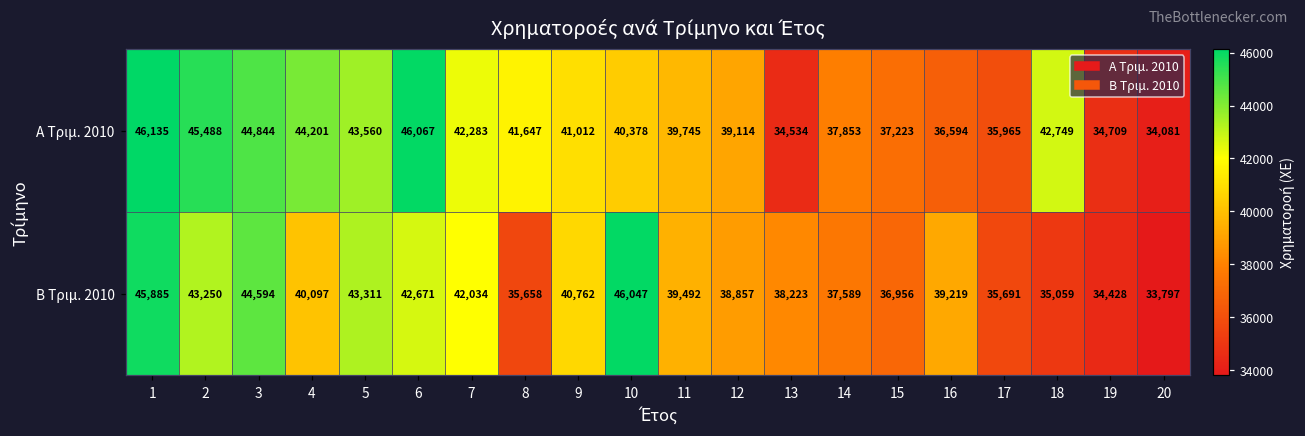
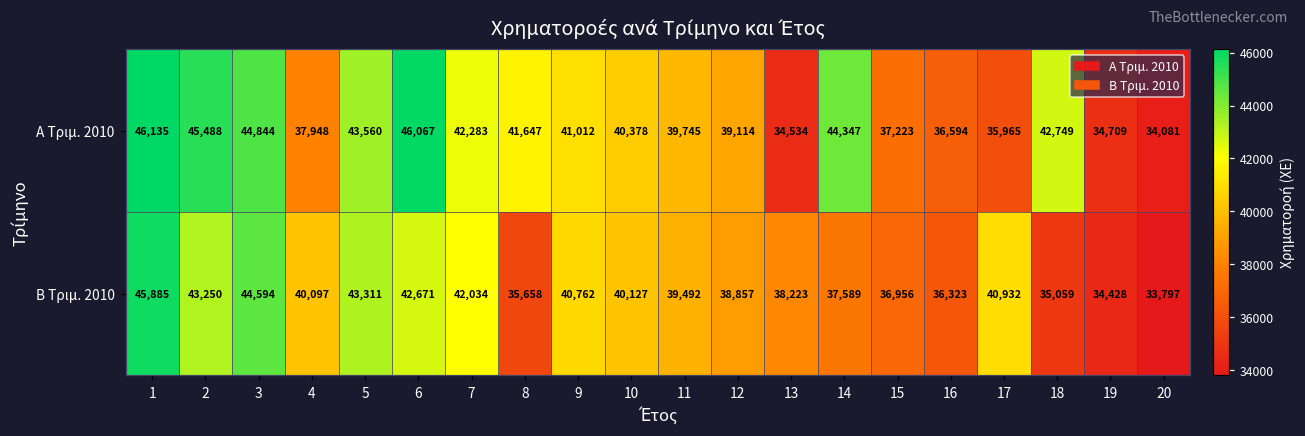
  {
    "Α Τριμ. 2010": {
      "1": "46,135",
      "2": "45,488",
      "3": "44,844",
-     "4": "44,201",
+     "4": "37,948",
      "5": "43,560",
      "6": "46,067",
      "7": "42,283",
      "8": "41,647",
      "9": "41,012",
      "10": "40,378",
      "11": "39,745",
      "12": "39,114",
      "13": "34,534",
-     "14": "37,853",
+     "14": "44,347",
      "15": "37,223",
      "16": "36,594",
      "17": "35,965",
      "18": "42,749",
      "19": "34,709",
      "20": "34,081"
    },
    "Β Τριμ. 2010": {
      "1": "45,885",
      "2": "43,250",
      "3": "44,594",
      "4": "40,097",
      "5": "43,311",
      "6": "42,671",
      "7": "42,034",
      "8": "35,658",
      "9": "40,762",
-     "10": "46,047",
+     "10": "40,127",
      "11": "39,492",
      "12": "38,857",
      "13": "38,223",
      "14": "37,589",
      "15": "36,956",
-     "16": "39,219",
-     "17": "35,691",
+     "16": "36,323",
+     "17": "40,932",
      "18": "35,059",
      "19": "34,428",
      "20": "33,797"
    }
  }
